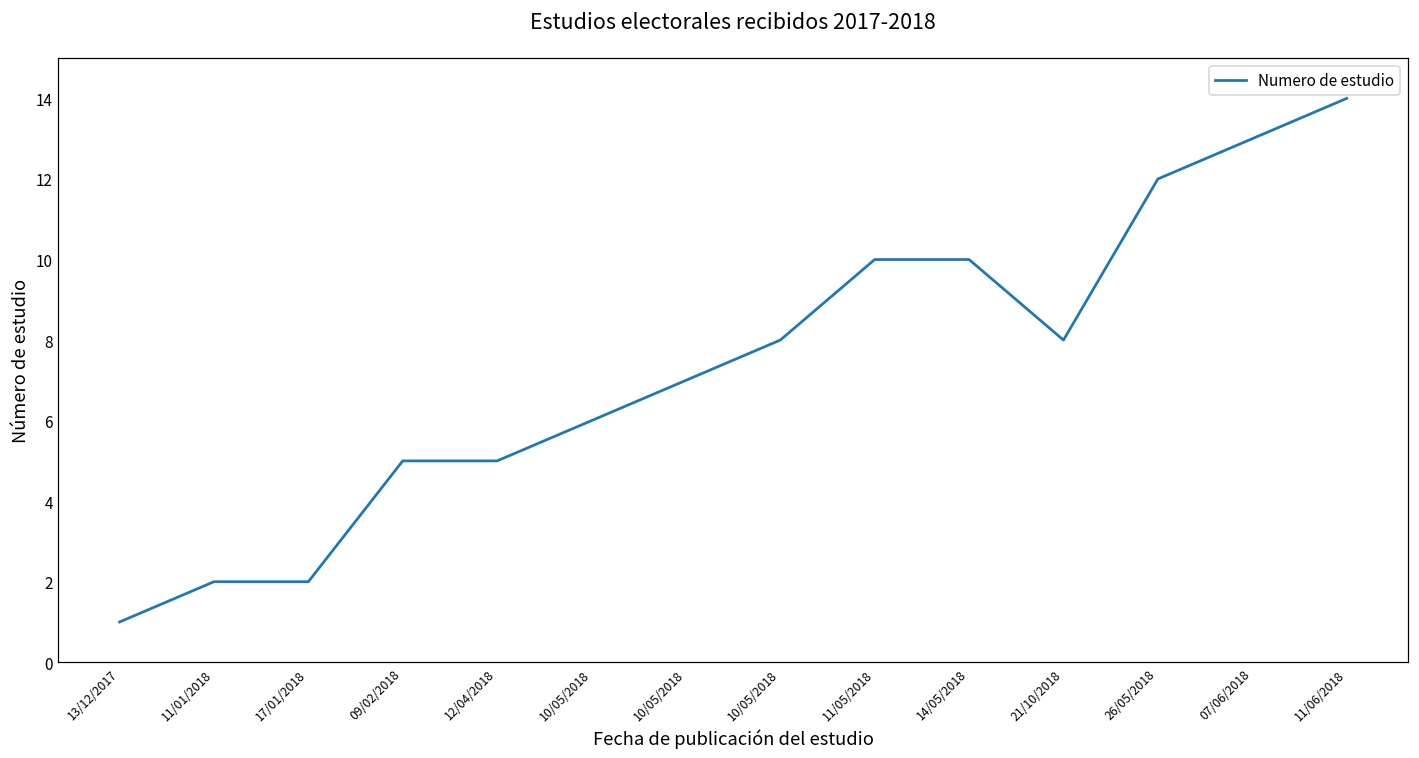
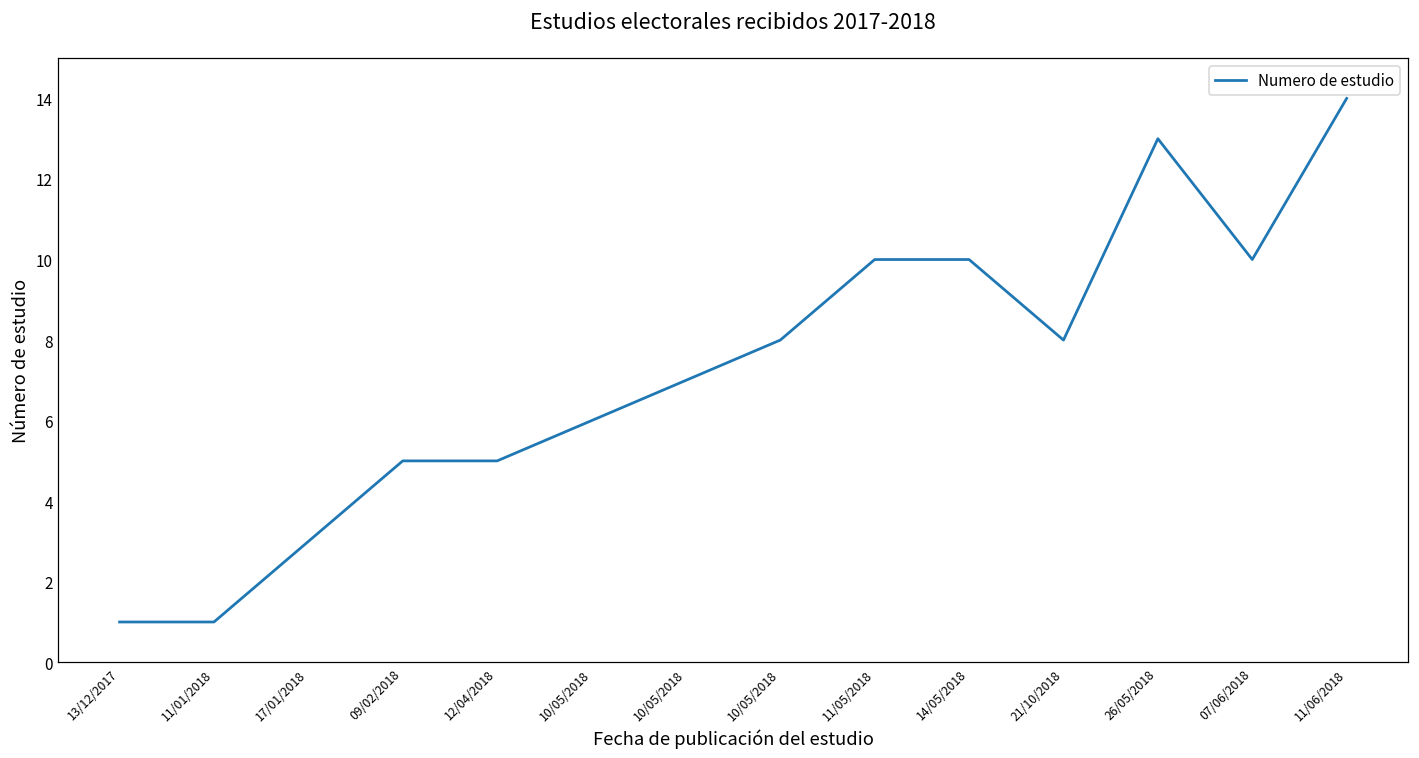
  {
    "13/12/2017": 1,
-   "11/01/2018": 2,
-   "17/01/2018": 2,
+   "11/01/2018": 1,
+   "17/01/2018": 3,
    "09/02/2018": 5,
    "12/04/2018": 5,
    "11/05/2018": 10,
    "14/05/2018": 10,
    "21/10/2018": 8,
-   "26/05/2018": 12,
-   "07/06/2018": 13,
+   "26/05/2018": 13,
+   "07/06/2018": 10,
    "11/06/2018": 14
  }
